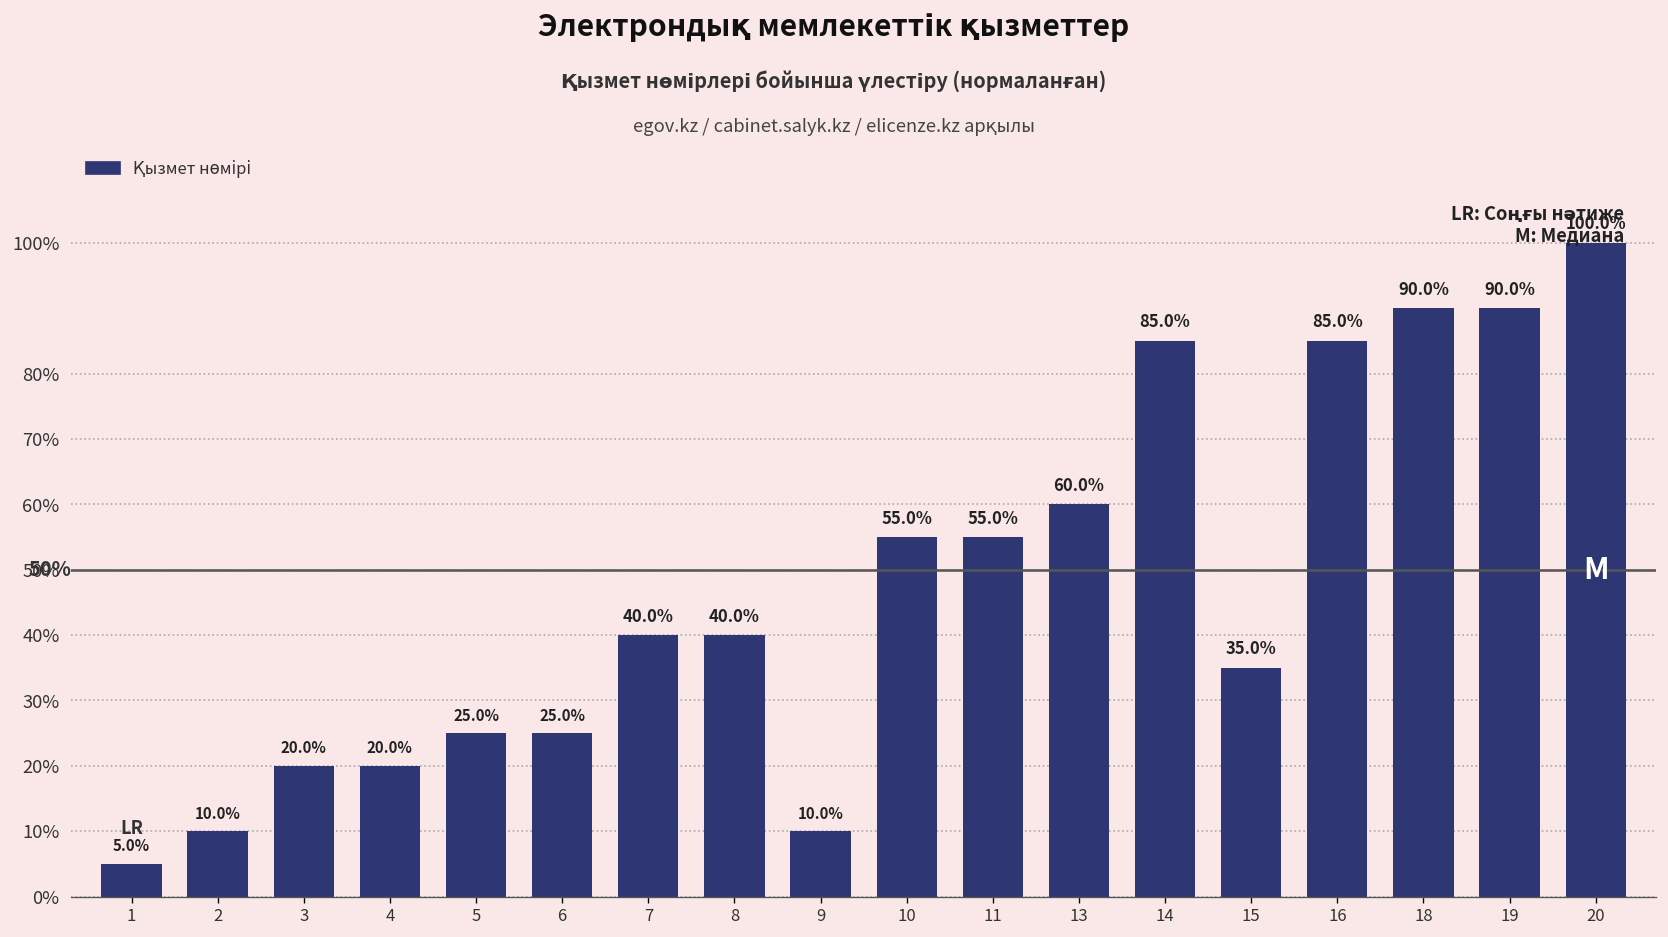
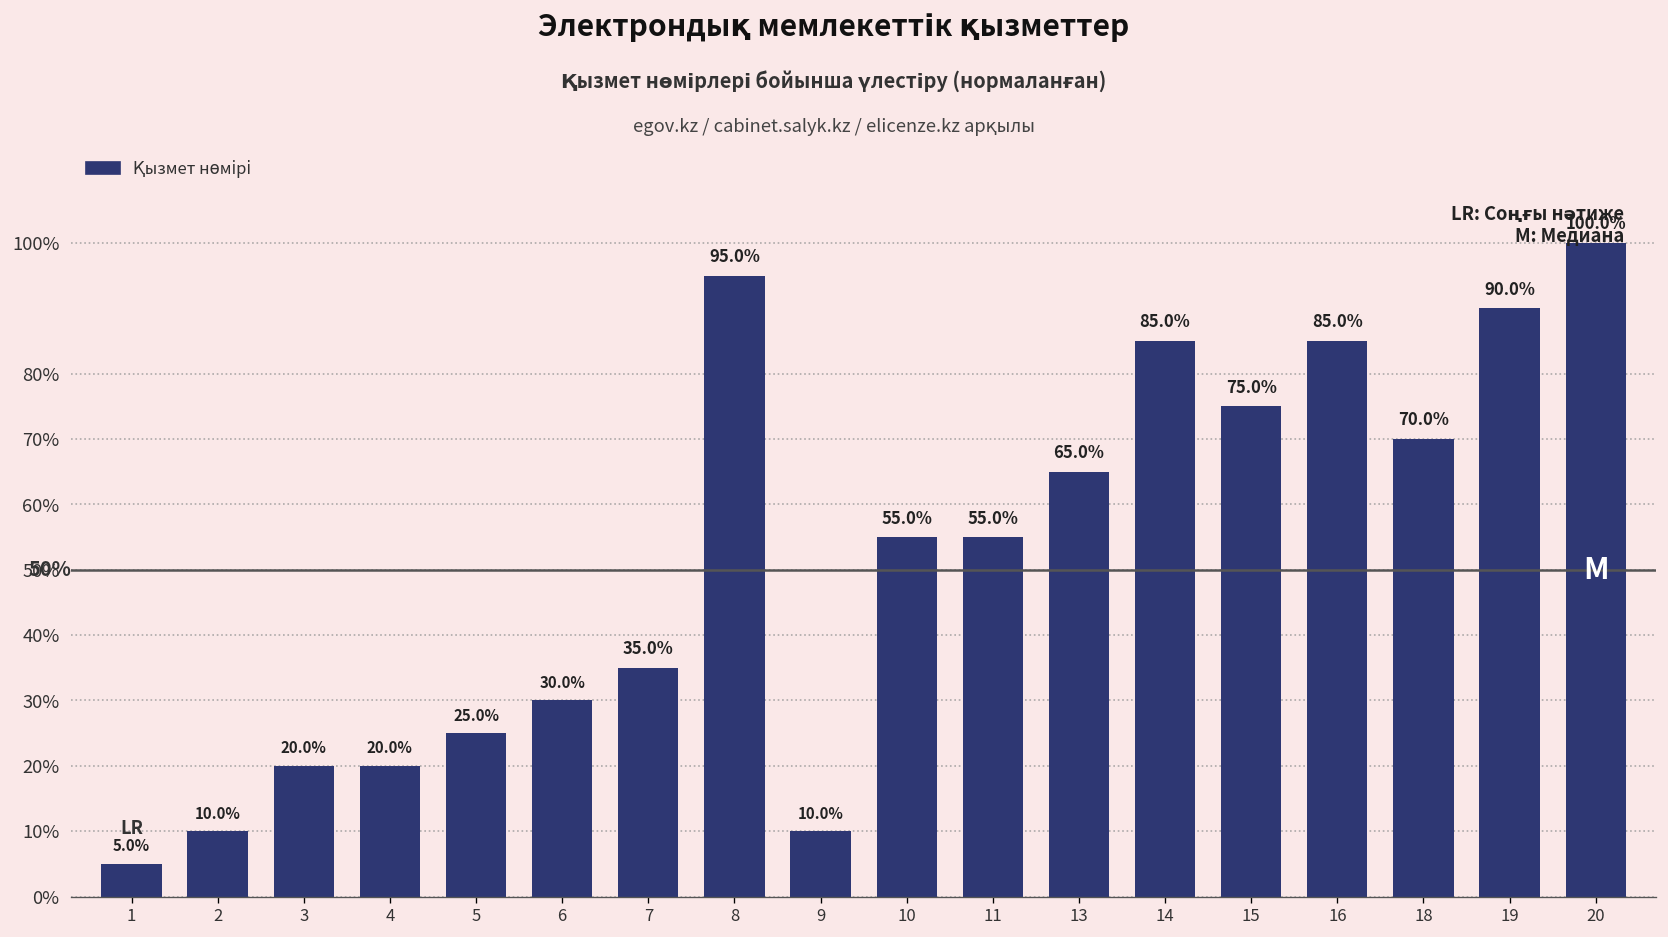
  {
    "1": "5.0%",
    "2": "10.0%",
    "3": "20.0%",
    "4": "20.0%",
    "5": "25.0%",
-   "6": "25.0%",
-   "7": "40.0%",
-   "8": "40.0%",
+   "6": "30.0%",
+   "7": "35.0%",
+   "8": "95.0%",
    "9": "10.0%",
    "10": "55.0%",
    "11": "55.0%",
-   "13": "60.0%",
+   "13": "65.0%",
    "14": "85.0%",
-   "15": "35.0%",
+   "15": "75.0%",
    "16": "85.0%",
-   "18": "90.0%",
+   "18": "70.0%",
    "19": "90.0%"
  }
